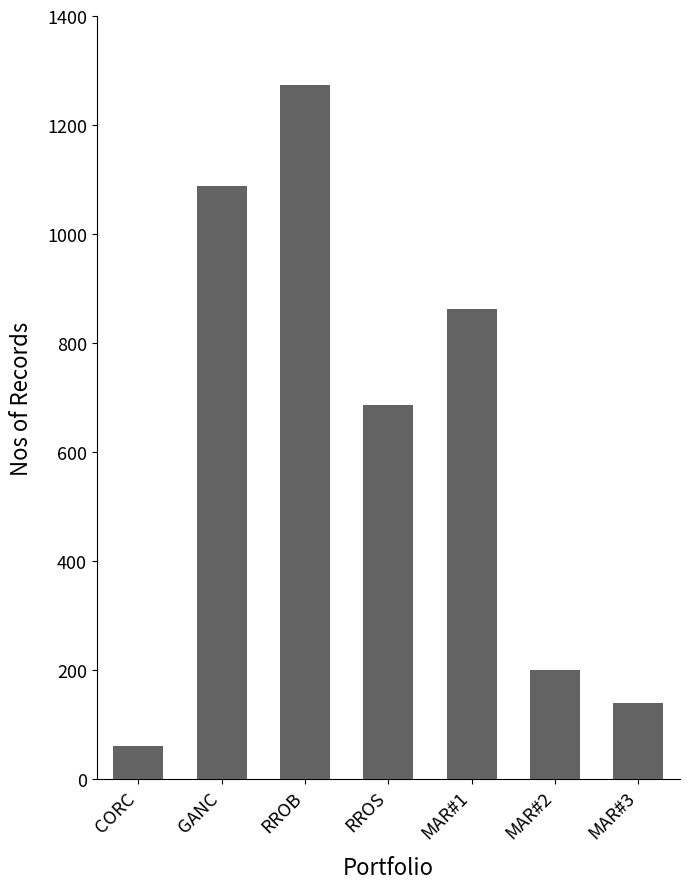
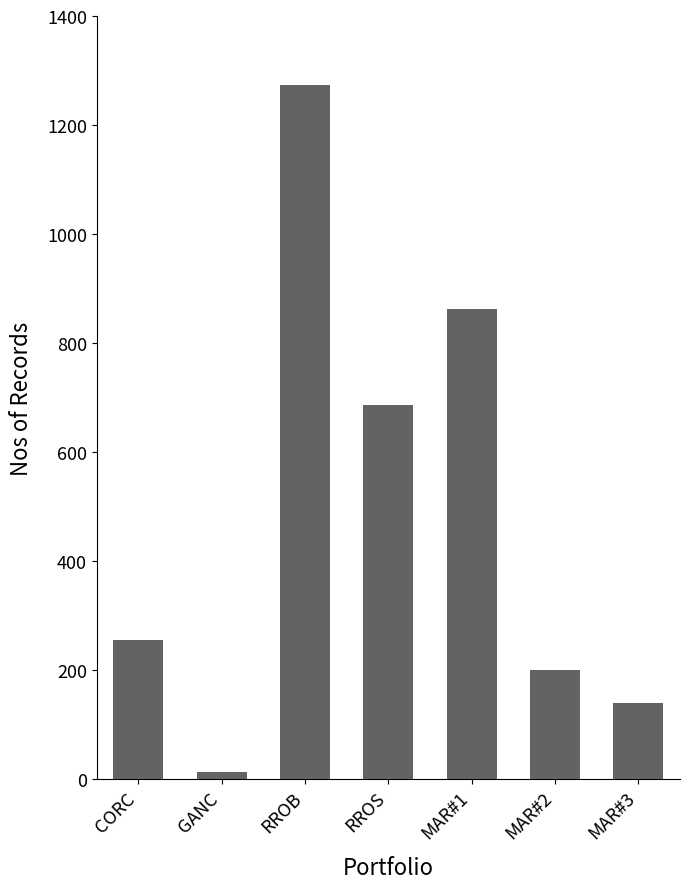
  {
-   "CORC": 60,
-   "GANC": 1090,
+   "CORC": 260,
+   "GANC": 10,
    "RROB": 1270,
    "RROS": 690,
    "MAR#1": 860,
    "MAR#2": 200,
    "MAR#3": 140
  }
